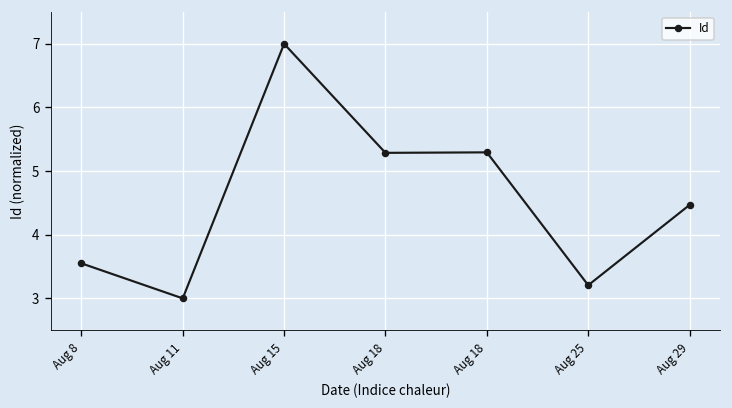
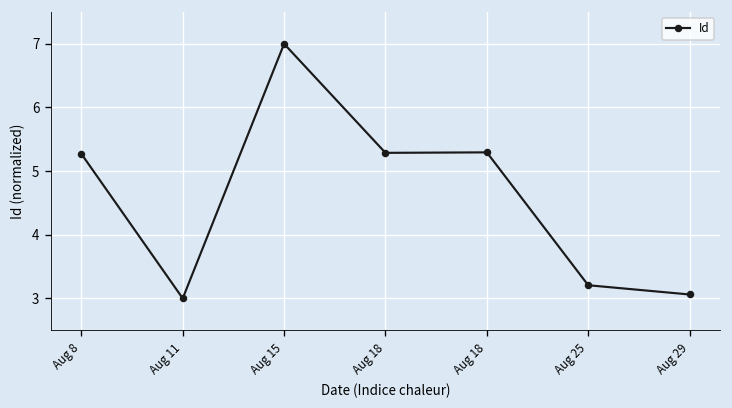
  {
-   "Aug 8": 3.6,
+   "Aug 8": 5.3,
    "Aug 11": 3.0,
    "Aug 15": 7.0,
    "Aug 25": 3.2,
-   "Aug 29": 4.5
+   "Aug 29": 3.1
  }
